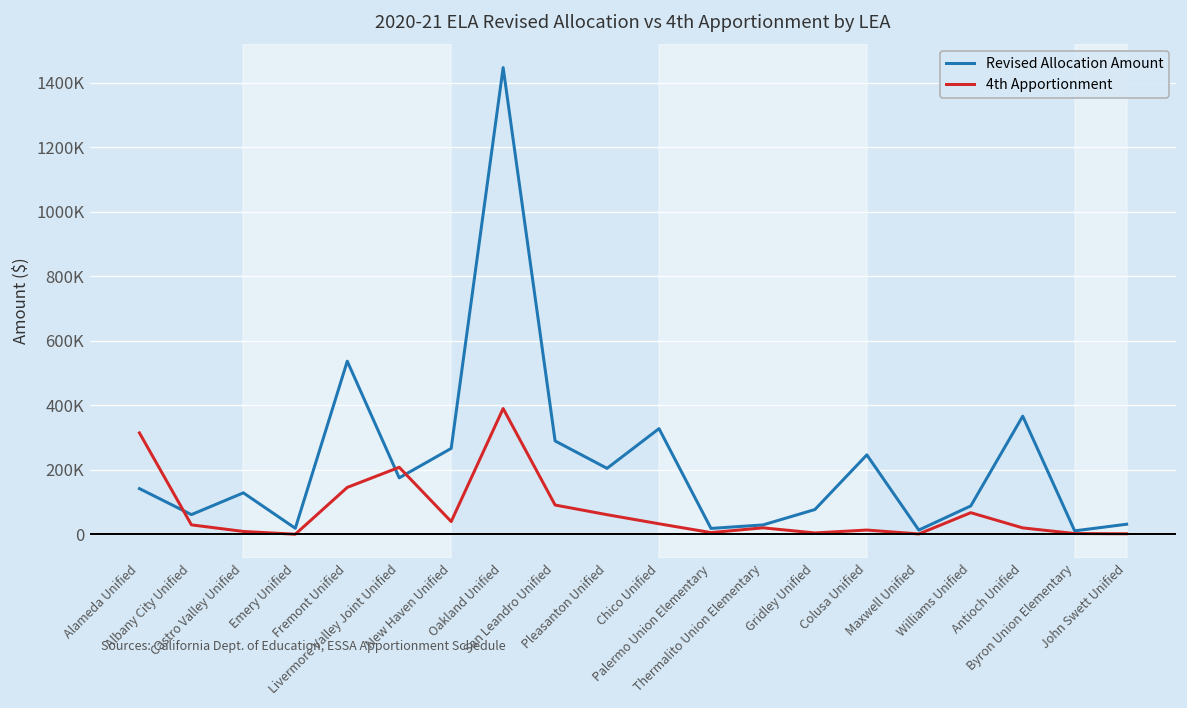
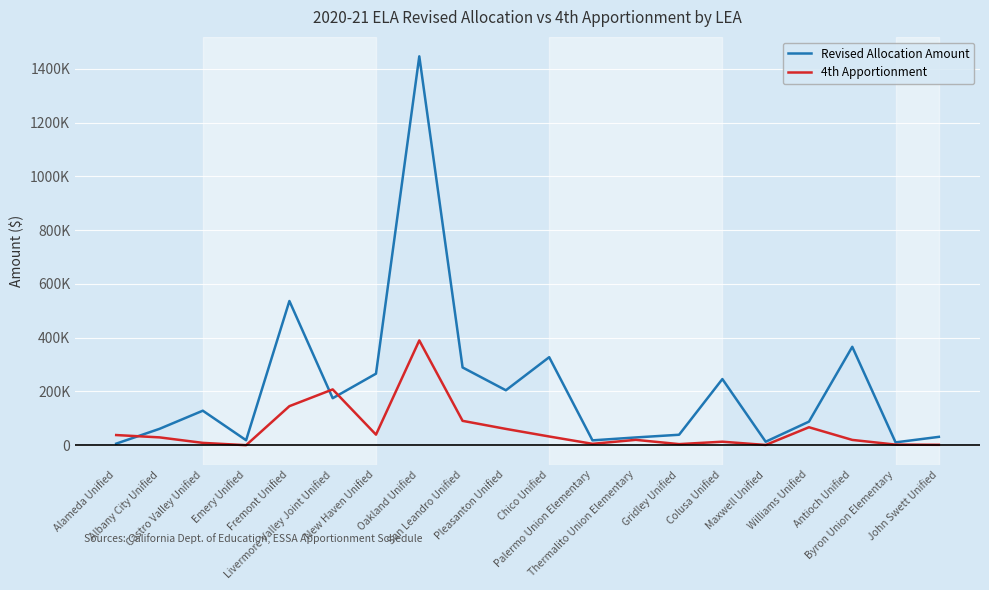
  {
    "Revised Allocation Amount": {
-     "Alameda Unified": 140000,
+     "Alameda Unified": 10000,
      "Albany City Unified": 60000,
      "Castro Valley Unified": 130000,
      "Emery Unified": 20000,
      "Fremont Unified": 540000,
      "Livermore Valley Joint Unified": 170000,
      "New Haven Unified": 270000,
      "Oakland Unified": 1450000,
      "San Leandro Unified": 290000,
      "Pleasanton Unified": 200000,
      "Chico Unified": 330000,
      "Palermo Union Elementary": 20000,
-     "Gridley Unified": 80000,
+     "Gridley Unified": 40000,
      "Colusa Unified": 250000,
      "Maxwell Unified": 10000,
      "Williams Unified": 90000,
      "Antioch Unified": 370000,
      "John Swett Unified": 30000
    },
    "4th Apportionment": {
-     "Alameda Unified": 310000,
+     "Alameda Unified": 40000,
      "Albany City Unified": 30000,
      "Castro Valley Unified": 10000,
      "Emery Unified": 0,
      "Fremont Unified": 150000,
      "Livermore Valley Joint Unified": 210000,
      "New Haven Unified": 40000,
      "Oakland Unified": 390000,
      "San Leandro Unified": 90000,
      "Pleasanton Unified": 60000,
      "Chico Unified": 30000,
      "Palermo Union Elementary": 10000,
      "Gridley Unified": 0,
      "Colusa Unified": 10000,
      "Maxwell Unified": 0,
      "Williams Unified": 70000,
      "Antioch Unified": 20000,
      "John Swett Unified": 0
    }
  }
